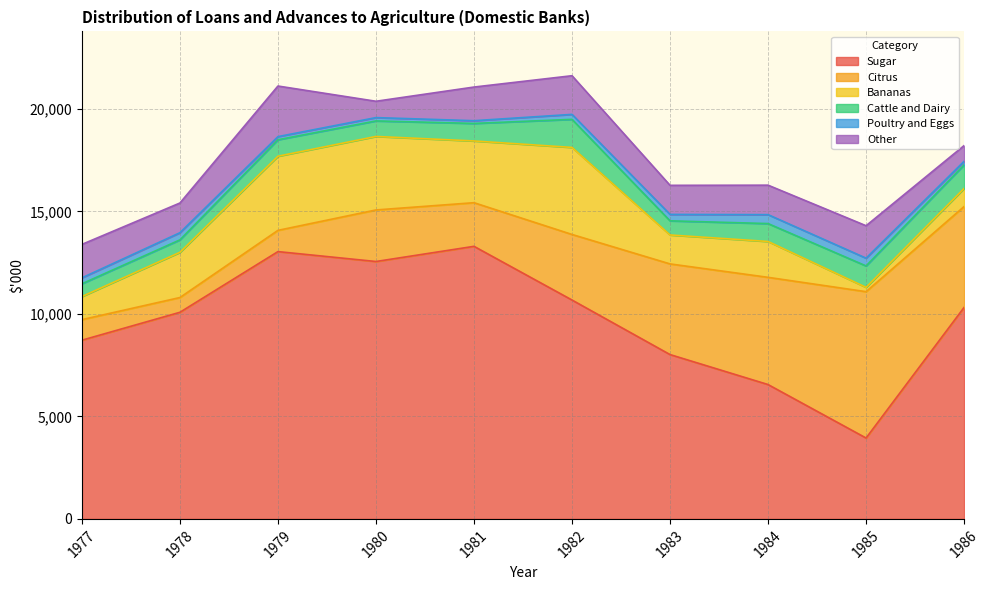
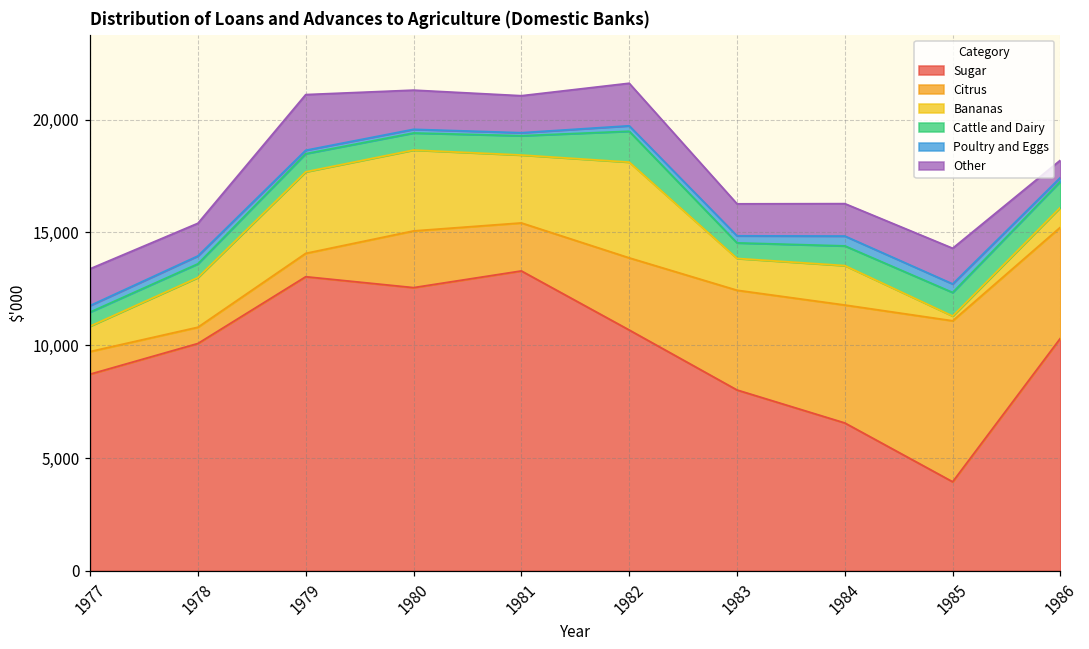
  {
    "Sugar": {
      "1977": "8,700",
      "1978": "10,100",
      "1979": "13,000",
      "1980": "12,600",
      "1981": "13,300",
      "1982": "10,700",
      "1983": "8,000",
      "1984": "6,600",
      "1985": "3,900",
      "1986": "10,300"
    },
    "Cattle and Dairy": {
      "1977": "600",
      "1978": "600",
      "1979": "800",
      "1980": "800",
      "1981": "900",
      "1982": "1,400",
      "1983": "700",
      "1984": "900",
      "1985": "1,000",
      "1986": "1,200"
    },
    "Poultry and Eggs": {
      "1977": "300",
      "1978": "300",
      "1979": "200",
      "1980": "200",
      "1981": "100",
      "1982": "200",
      "1983": "300",
      "1984": "400",
      "1985": "400",
      "1986": "200"
    },
    "Other": {
      "1977": "1,600",
      "1978": "1,400",
      "1979": "2,500",
-     "1980": "800",
+     "1980": "1,700",
      "1981": "1,600",
      "1982": "1,900",
      "1983": "1,400",
      "1984": "1,400",
      "1985": "1,600",
      "1986": "800"
    }
  }
